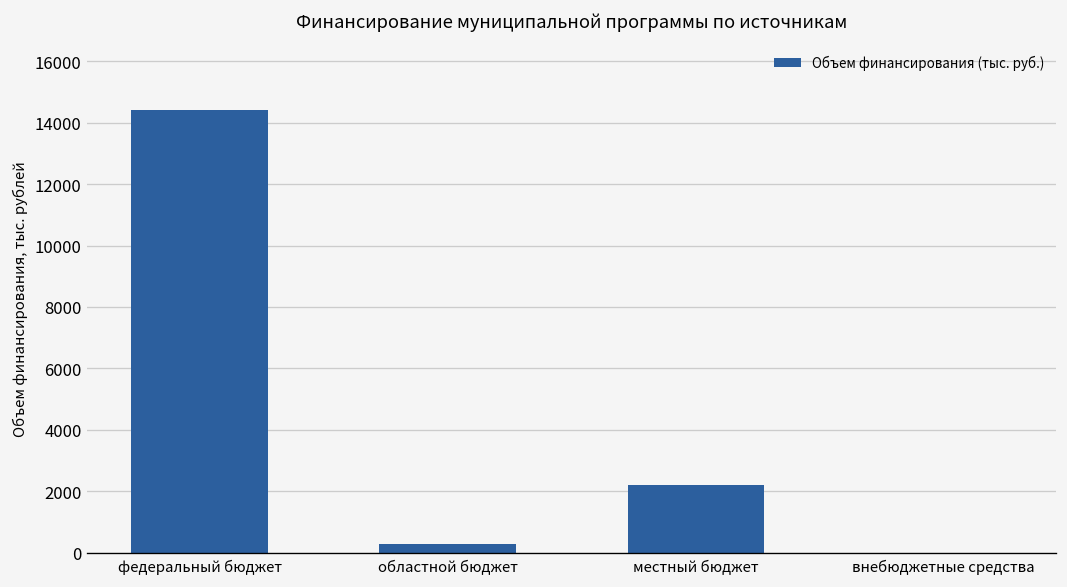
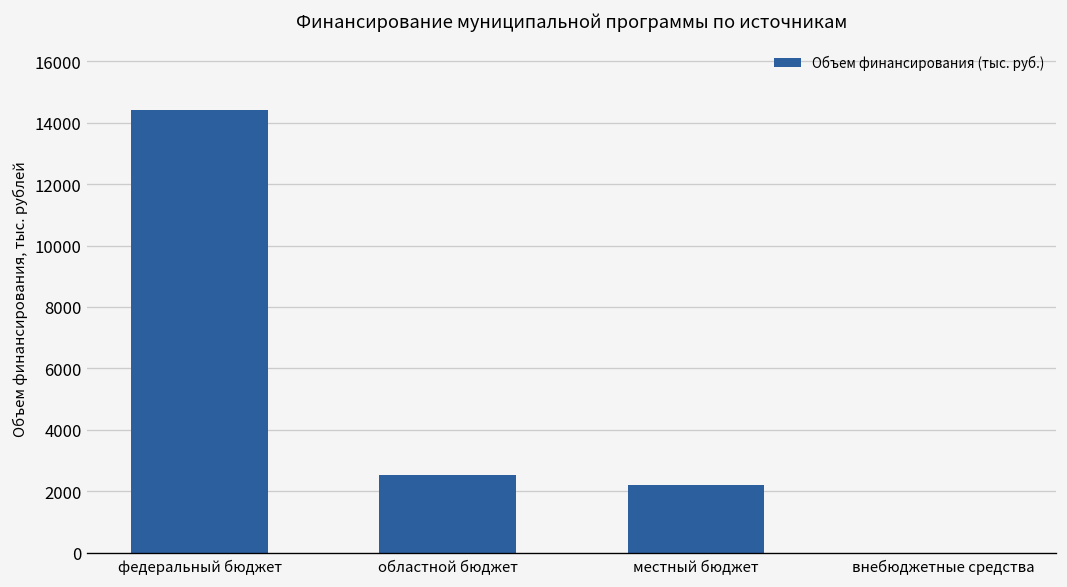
  {
    "федеральный бюджет": 14400,
-   "областной бюджет": 300,
+   "областной бюджет": 2500,
    "местный бюджет": 2200,
    "внебюджетные средства": 0
  }
